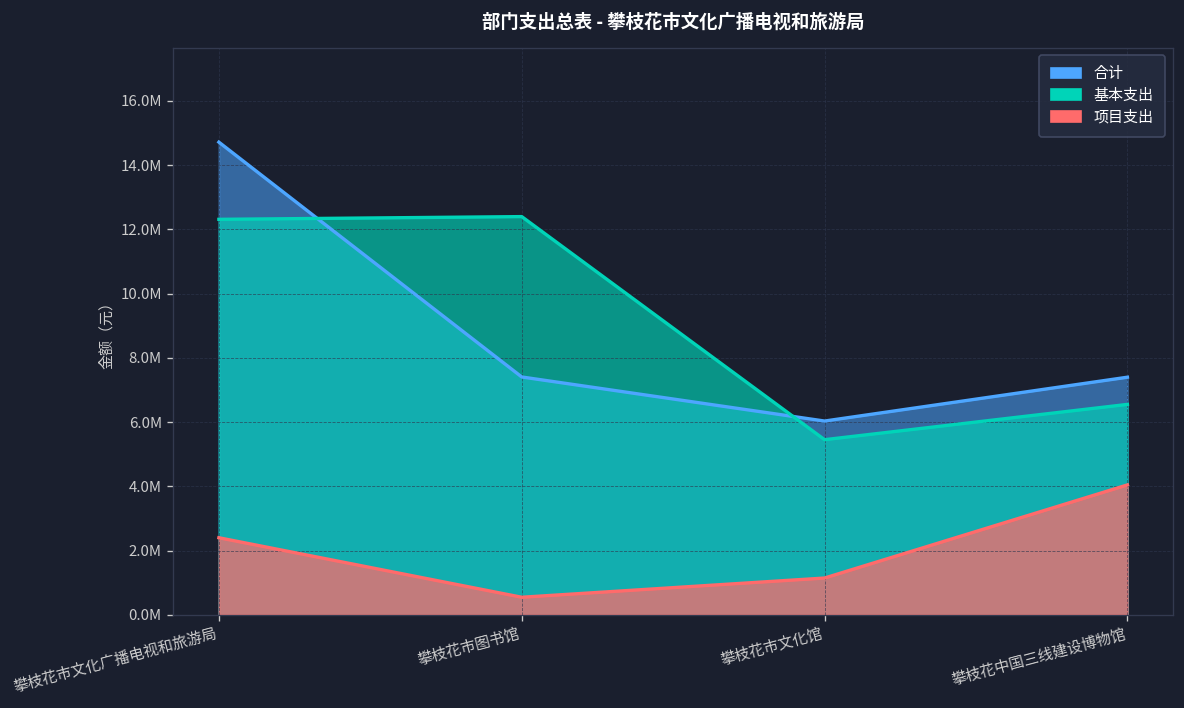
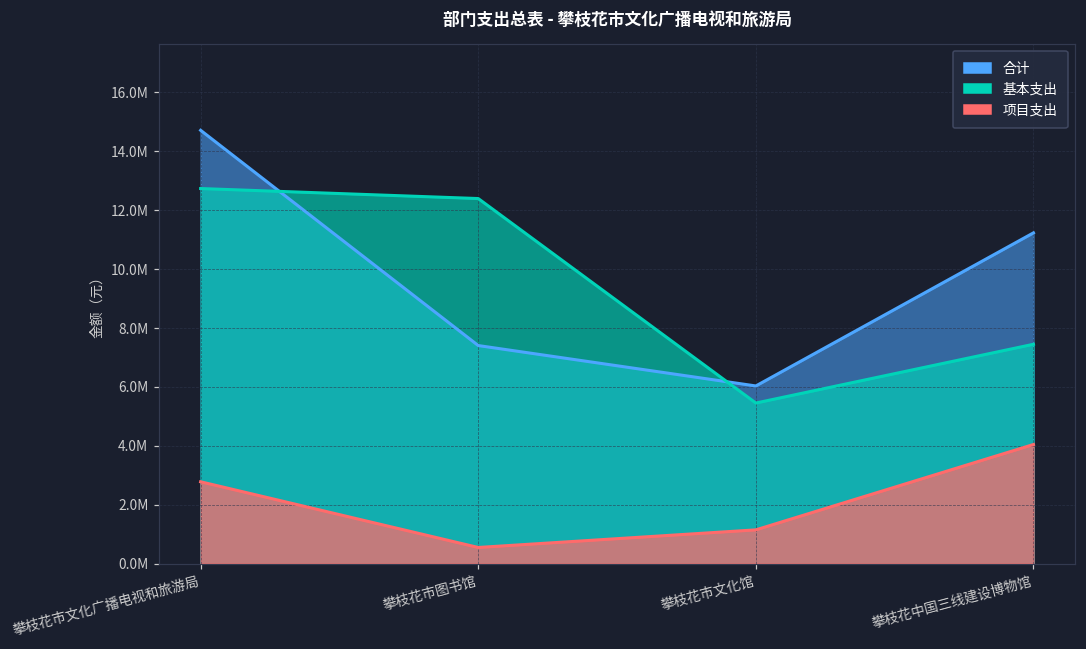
  {
    "合计": {
      "攀枝花市文化广播电视和旅游局": 14700000,
      "攀枝花市图书馆": 7400000,
      "攀枝花市文化馆": 6000000,
-     "攀枝花中国三线建设博物馆": 7400000
+     "攀枝花中国三线建设博物馆": 11200000
    },
    "基本支出": {
-     "攀枝花市文化广播电视和旅游局": 12300000,
+     "攀枝花市文化广播电视和旅游局": 12700000,
      "攀枝花市图书馆": 12400000,
      "攀枝花市文化馆": 5500000,
-     "攀枝花中国三线建设博物馆": 6600000
+     "攀枝花中国三线建设博物馆": 7400000
    },
    "项目支出": {
-     "攀枝花市文化广播电视和旅游局": 2400000,
+     "攀枝花市文化广播电视和旅游局": 2800000,
      "攀枝花市图书馆": 600000,
      "攀枝花市文化馆": 1100000,
      "攀枝花中国三线建设博物馆": 4000000
    }
  }
